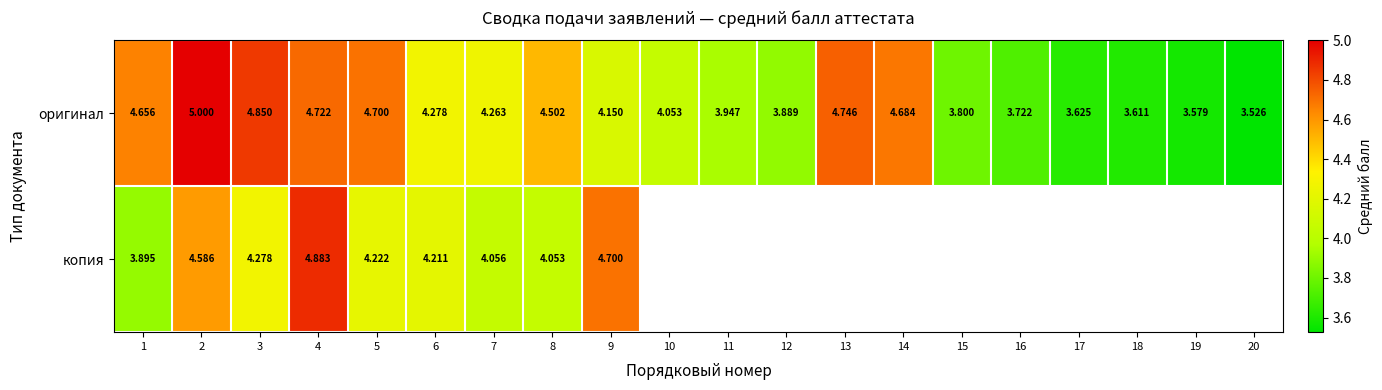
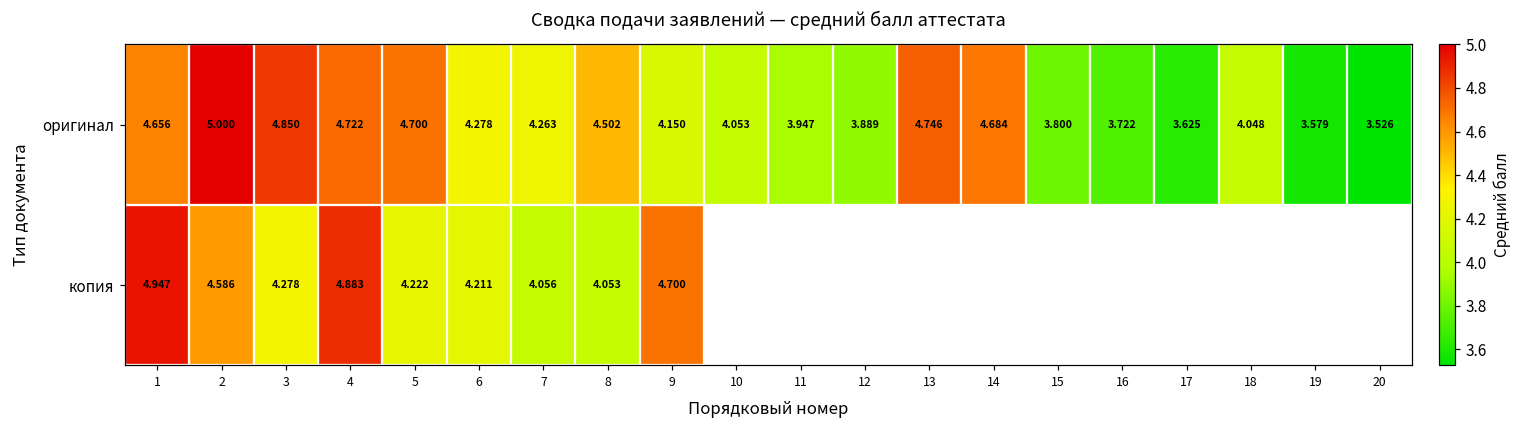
  {
    "оригинал": {
      "1": 4.656,
      "2": 5.000,
      "3": 4.850,
      "4": 4.722,
      "5": 4.700,
      "6": 4.278,
      "7": 4.263,
      "8": 4.502,
      "9": 4.150,
      "10": 4.053,
      "11": 3.947,
      "12": 3.889,
      "13": 4.746,
      "14": 4.684,
      "15": 3.800,
      "16": 3.722,
      "17": 3.625,
-     "18": 3.611,
+     "18": 4.048,
      "19": 3.579,
      "20": 3.526
    },
    "копия": {
-     "1": 3.895,
+     "1": 4.947,
      "2": 4.586,
      "3": 4.278,
      "4": 4.883,
      "5": 4.222,
      "6": 4.211,
      "7": 4.056,
      "8": 4.053,
      "9": 4.700
    }
  }
